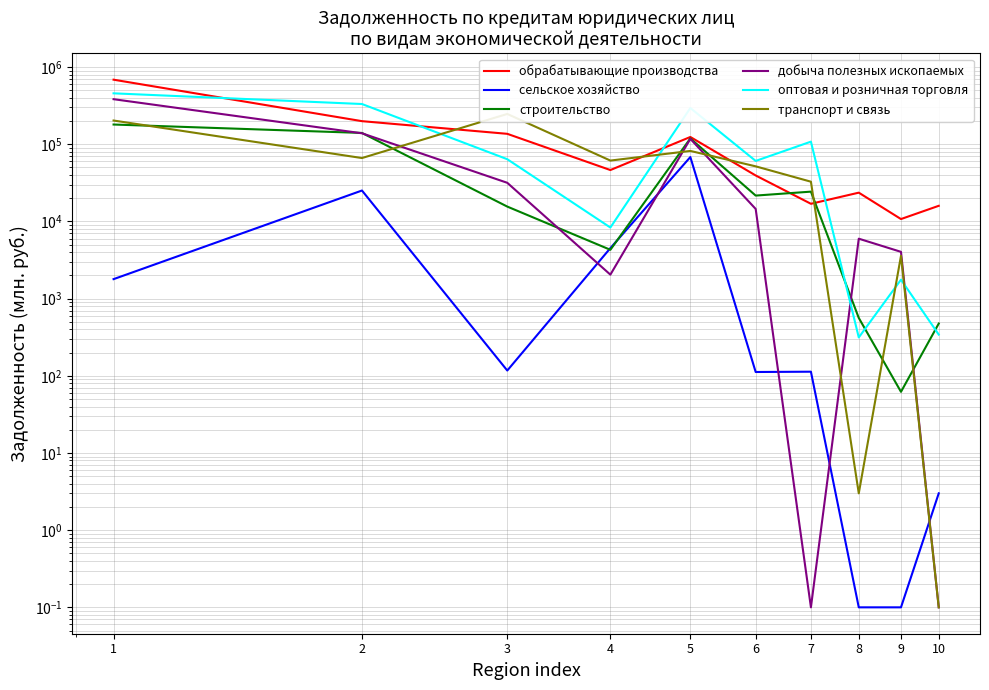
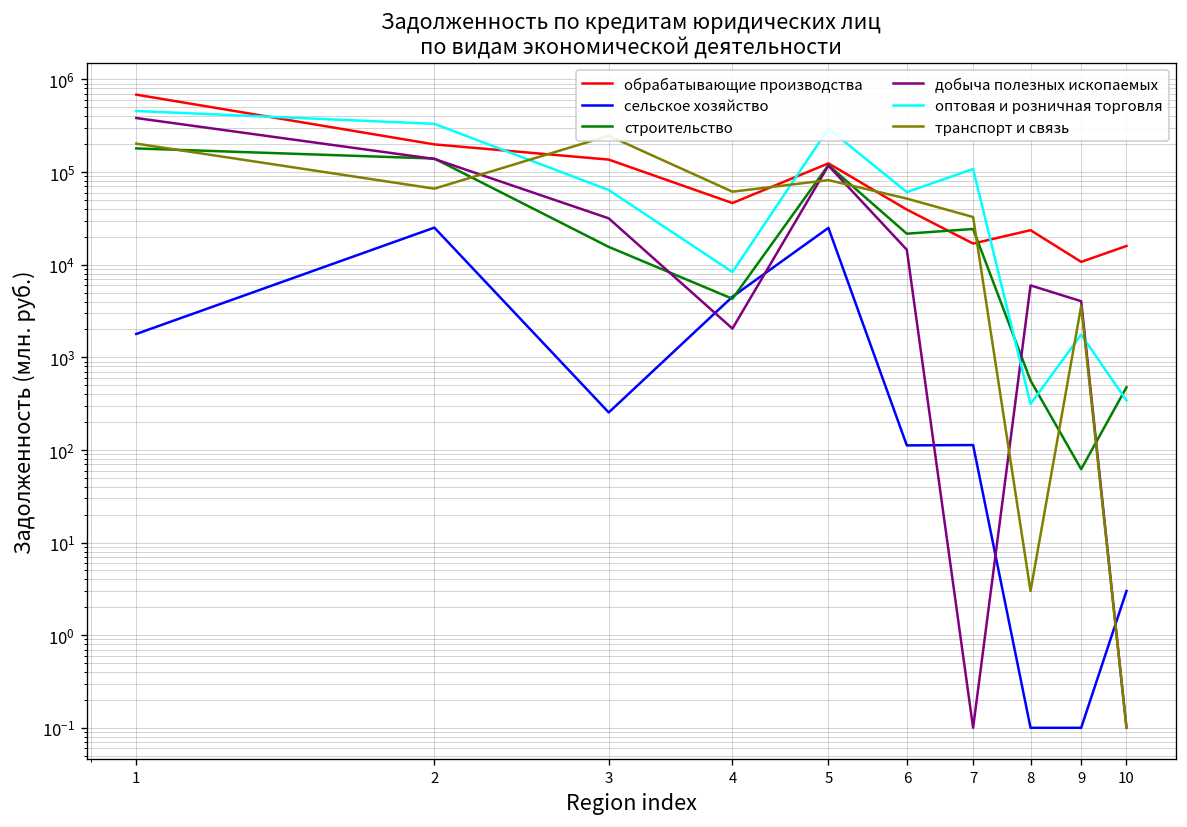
  {
    "обрабатывающие производства": {
      "1": 700000,
      "2": 200000,
      "3": 140000,
      "4": 50000,
      "6": 40000,
      "7": 17000,
      "8": 24000,
      "9": 11000,
      "10": 16000
    },
    "сельское хозяйство": {
      "1": 1800,
      "2": 25000,
-     "3": 120,
-     "5": 70000,
+     "3": 250,
+     "5": 25000,
      "6": 110,
      "7": 110,
      "8": 0.10,
      "9": 0.10,
      "10": 3
    },
    "строительство": {
      "1": 180000,
      "3": 16000,
      "6": 22000,
      "7": 24000,
      "8": 600,
      "9": 60,
      "10": 500
    },
    "добыча полезных ископаемых": {
      "1": 400000,
      "3": 32000,
      "4": 2000,
      "6": 15000,
      "7": 0.10,
      "8": 6000,
      "9": 4000
    },
    "оптовая и розничная торговля": {
      "1": 500000,
      "2": 330000,
      "3": 60000,
      "4": 8000,
      "6": 60000,
      "7": 110000,
      "8": 310,
      "9": 1800,
      "10": 300
    },
    "транспорт и связь": {
      "1": 200000,
      "2": 70000,
      "4": 60000,
      "5": 80000,
      "6": 50000,
      "7": 33000,
      "8": 3,
      "9": 4000
    }
  }
